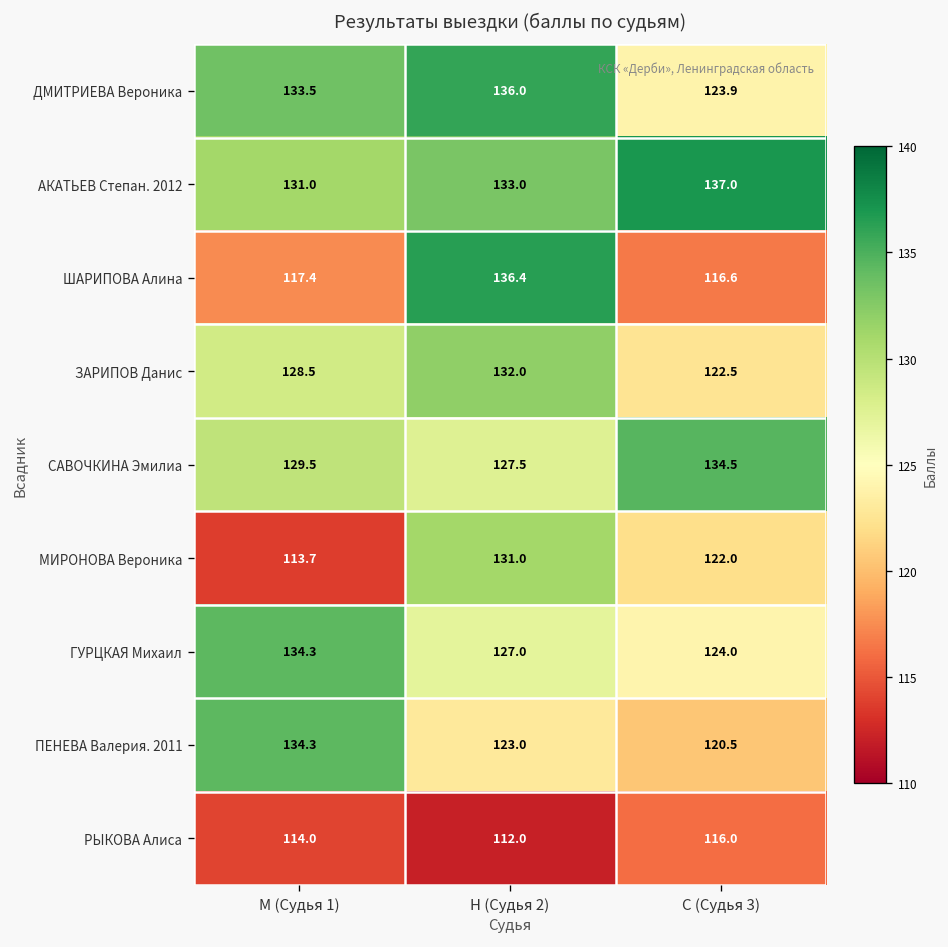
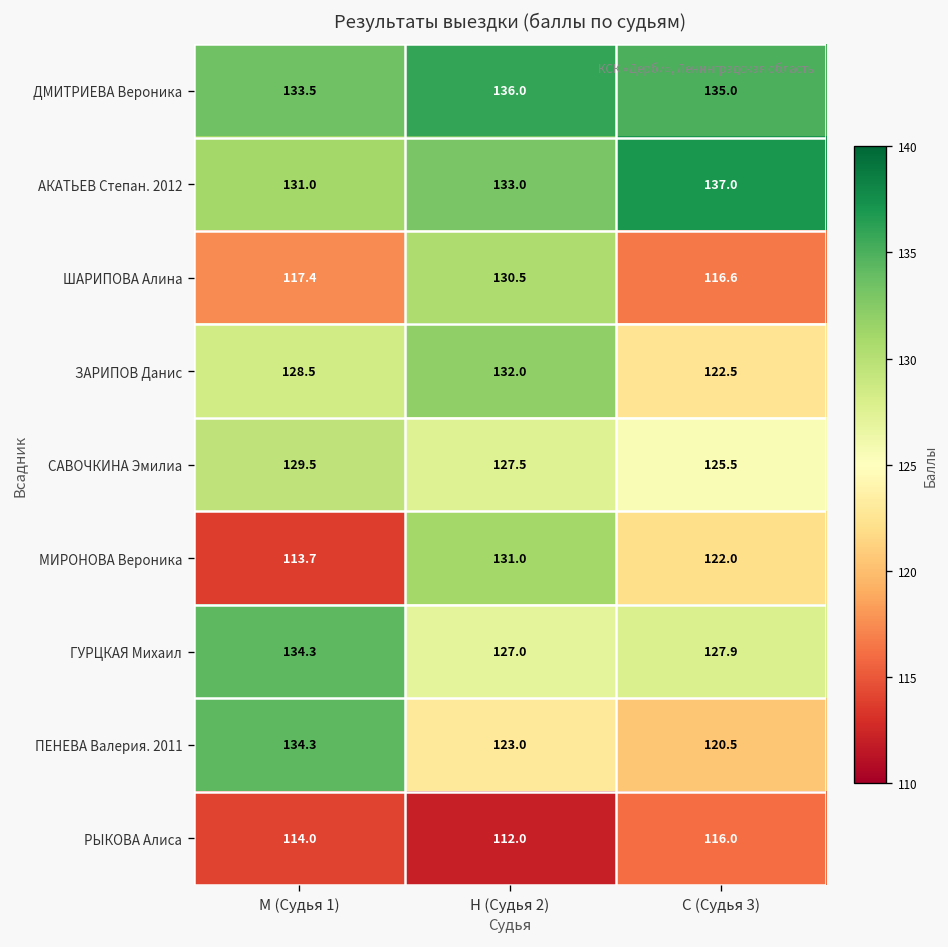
  {
    "ДМИТРИЕВА Вероника": {
      "М (Судья 1)": 133.5,
      "Н (Судья 2)": 136.0,
-     "С (Судья 3)": 123.9
+     "С (Судья 3)": 135.0
    },
    "АКАТЬЕВ Степан. 2012": {
      "М (Судья 1)": 131.0,
      "Н (Судья 2)": 133.0,
      "С (Судья 3)": 137.0
    },
    "ШАРИПОВА Алина": {
      "М (Судья 1)": 117.4,
-     "Н (Судья 2)": 136.4,
+     "Н (Судья 2)": 130.5,
      "С (Судья 3)": 116.6
    },
    "ЗАРИПОВ Данис": {
      "М (Судья 1)": 128.5,
      "Н (Судья 2)": 132.0,
      "С (Судья 3)": 122.5
    },
    "САВОЧКИНА Эмилиа": {
      "М (Судья 1)": 129.5,
      "Н (Судья 2)": 127.5,
-     "С (Судья 3)": 134.5
+     "С (Судья 3)": 125.5
    },
    "МИРОНОВА Вероника": {
      "М (Судья 1)": 113.7,
      "Н (Судья 2)": 131.0,
      "С (Судья 3)": 122.0
    },
    "ГУРЦКАЯ Михаил": {
      "М (Судья 1)": 134.3,
      "Н (Судья 2)": 127.0,
-     "С (Судья 3)": 124.0
+     "С (Судья 3)": 127.9
    },
    "ПЕНЕВА Валерия. 2011": {
      "М (Судья 1)": 134.3,
      "Н (Судья 2)": 123.0,
      "С (Судья 3)": 120.5
    },
    "РЫКОВА Алиса": {
      "М (Судья 1)": 114.0,
      "Н (Судья 2)": 112.0,
      "С (Судья 3)": 116.0
    }
  }
